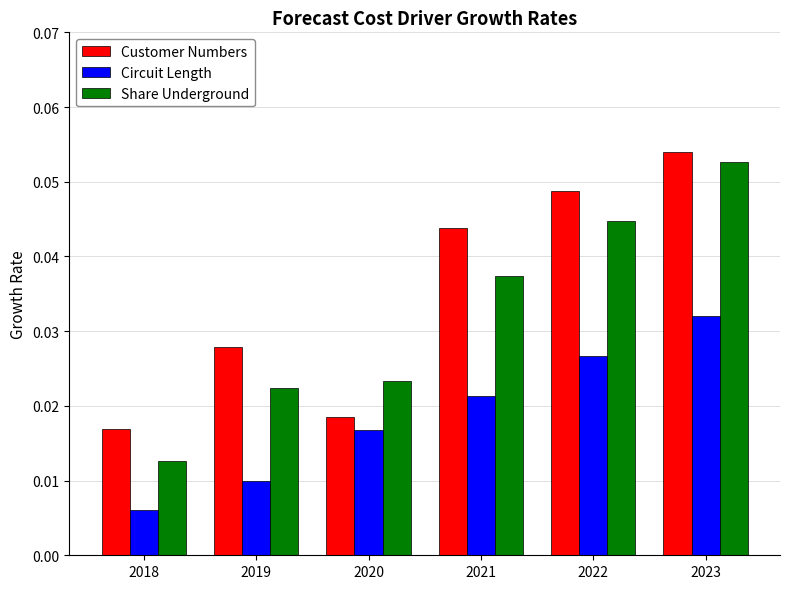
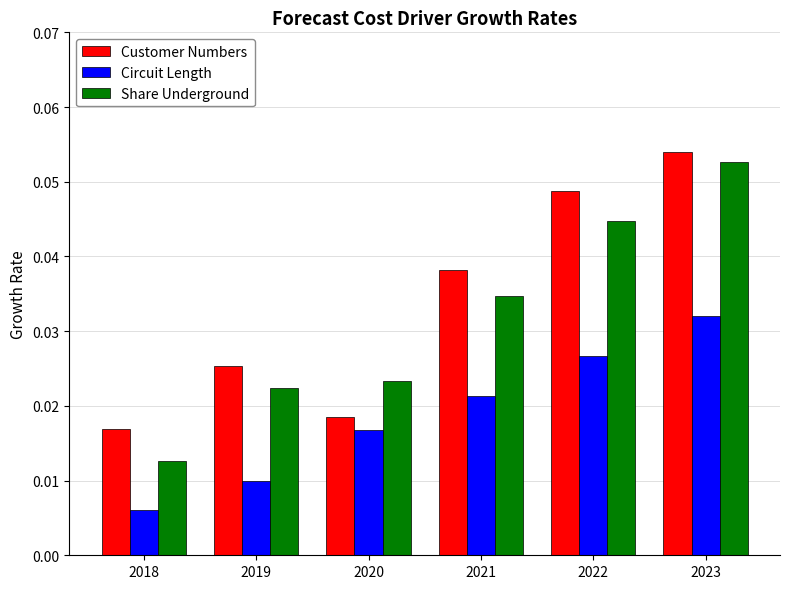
  {
    "Customer Numbers": {
      "2018": 0.017,
-     "2019": 0.028,
+     "2019": 0.025,
      "2020": 0.019,
-     "2021": 0.044,
+     "2021": 0.038,
      "2022": 0.049,
      "2023": 0.054
    },
    "Circuit Length": {
      "2018": 0.006,
      "2019": 0.010,
      "2020": 0.017,
      "2021": 0.021,
      "2022": 0.027,
      "2023": 0.032
    },
    "Share Underground": {
      "2018": 0.013,
      "2019": 0.022,
      "2020": 0.023,
-     "2021": 0.037,
+     "2021": 0.035,
      "2022": 0.045,
      "2023": 0.053
    }
  }
